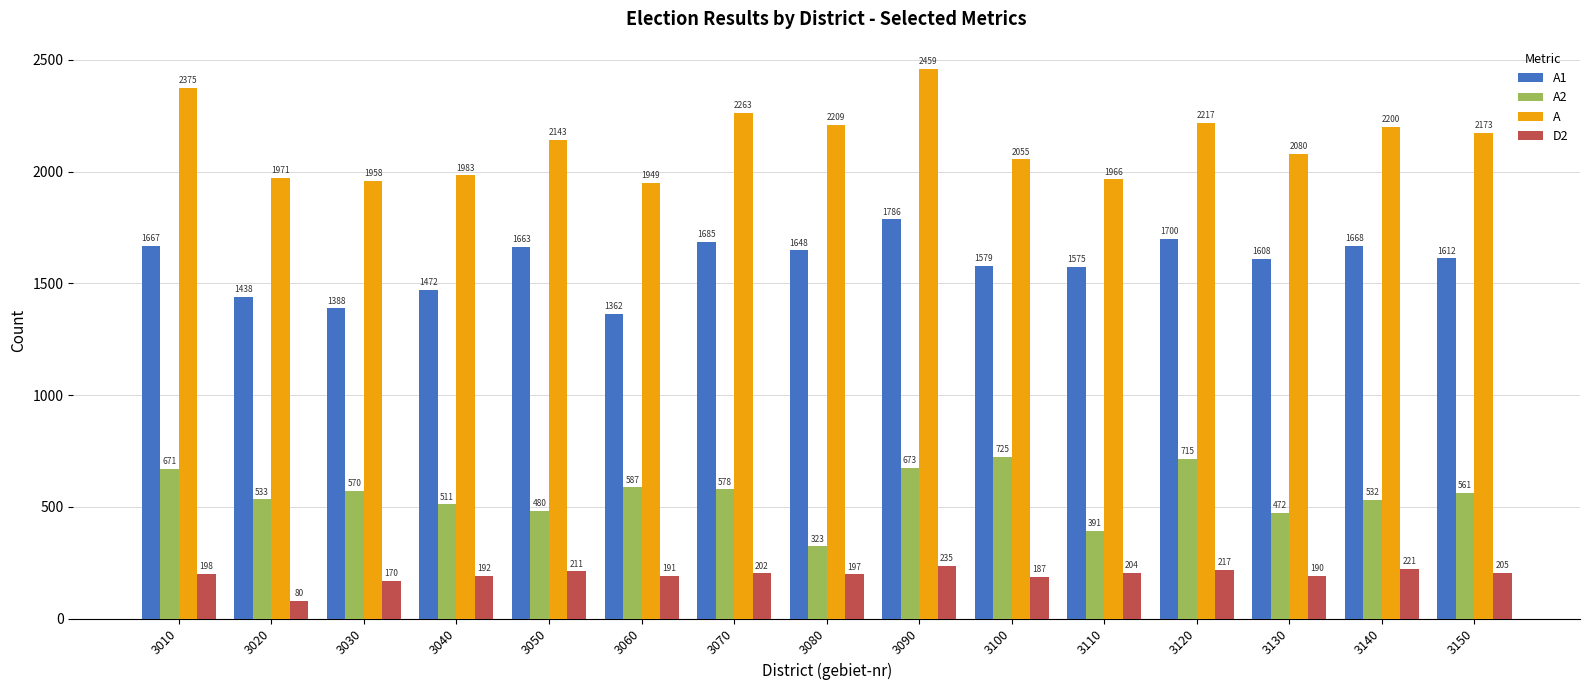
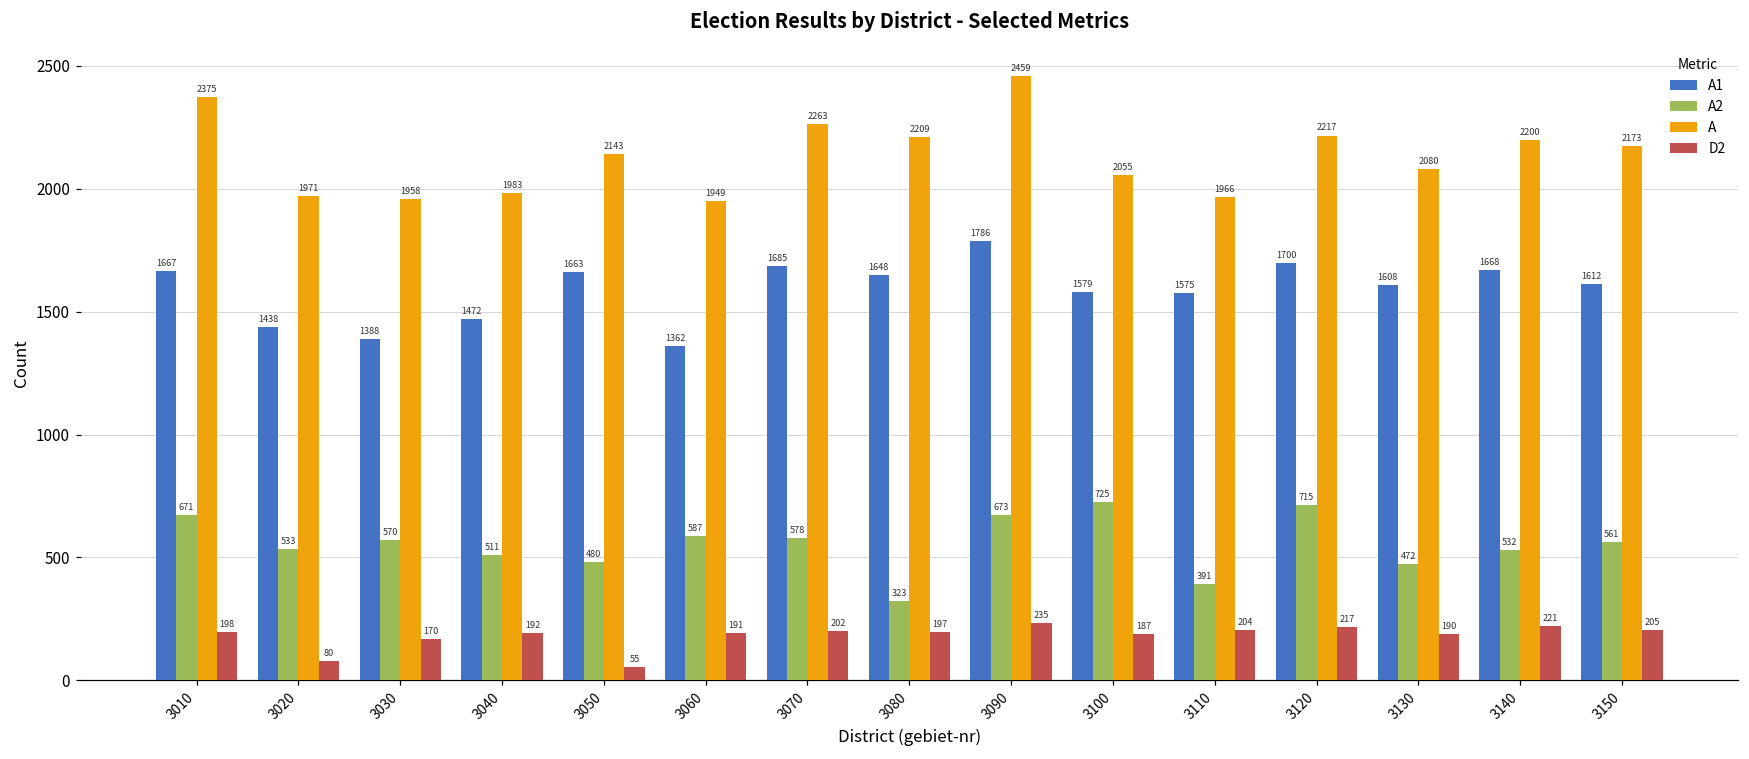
  {
    "A1": {
      "3010": 1667,
      "3020": 1438,
      "3030": 1388,
      "3040": 1472,
      "3050": 1663,
      "3060": 1362,
      "3070": 1685,
      "3080": 1648,
      "3090": 1786,
      "3100": 1579,
      "3110": 1575,
      "3120": 1700,
      "3130": 1608,
      "3140": 1668,
      "3150": 1612
    },
    "A2": {
      "3010": 671,
      "3020": 533,
      "3030": 570,
      "3040": 511,
      "3050": 480,
      "3060": 587,
      "3070": 578,
      "3080": 323,
      "3090": 673,
      "3100": 725,
      "3110": 391,
      "3120": 715,
      "3130": 472,
      "3140": 532,
      "3150": 561
    },
    "A": {
      "3010": 2375,
      "3020": 1971,
      "3030": 1958,
      "3040": 1983,
      "3050": 2143,
      "3060": 1949,
      "3070": 2263,
      "3080": 2209,
      "3090": 2459,
      "3100": 2055,
      "3110": 1966,
      "3120": 2217,
      "3130": 2080,
      "3140": 2200,
      "3150": 2173
    },
    "D2": {
      "3010": 198,
      "3020": 80,
      "3030": 170,
      "3040": 192,
-     "3050": 211,
+     "3050": 55,
      "3060": 191,
      "3070": 202,
      "3080": 197,
      "3090": 235,
      "3100": 187,
      "3110": 204,
      "3120": 217,
      "3130": 190,
      "3140": 221,
      "3150": 205
    }
  }
